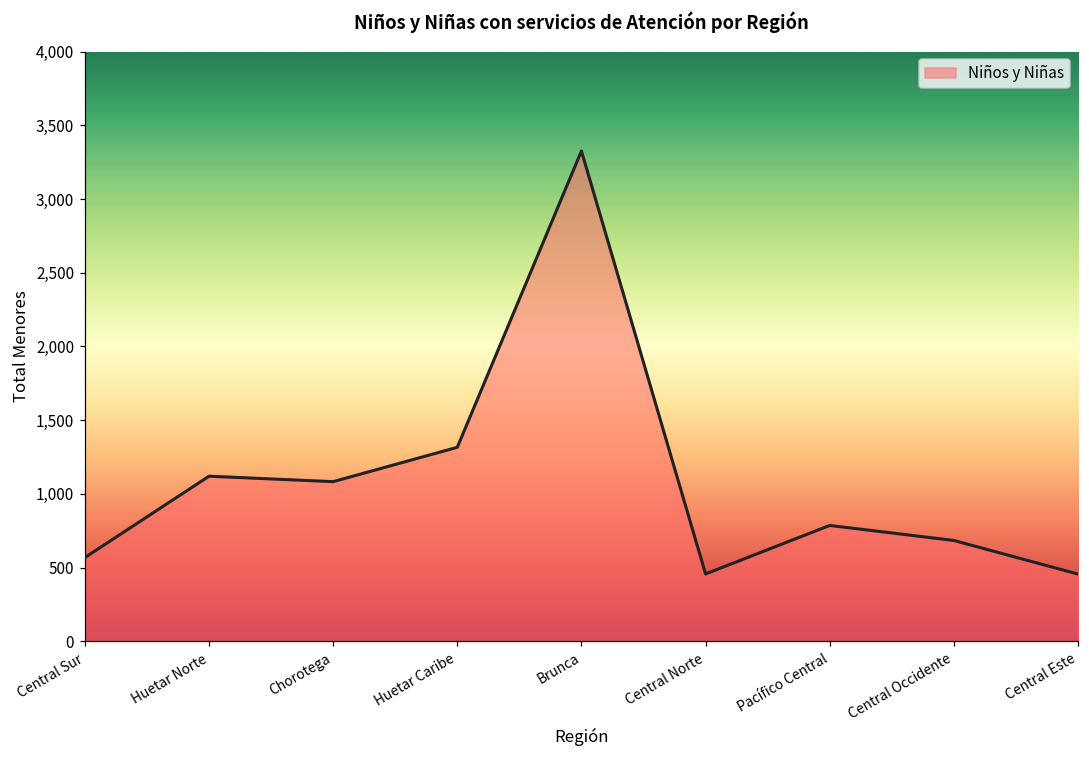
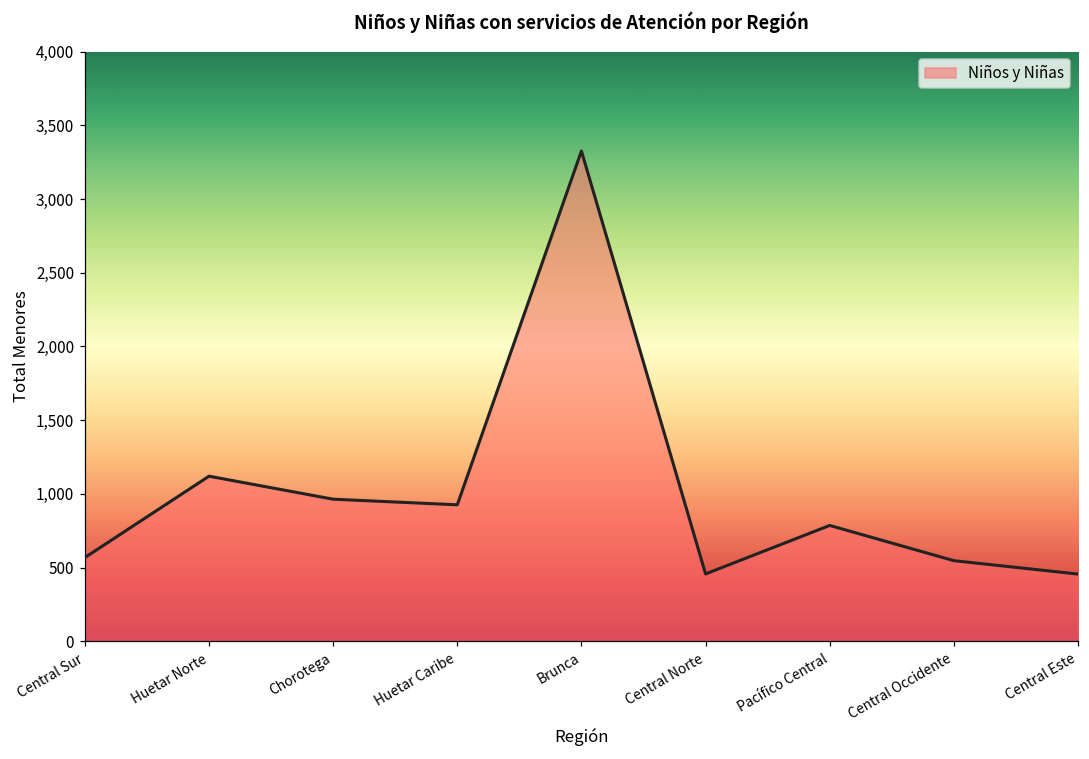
  {
    "Central Sur": "570",
    "Huetar Norte": "1,120",
-   "Chorotega": "1,080",
-   "Huetar Caribe": "1,320",
+   "Chorotega": "960",
+   "Huetar Caribe": "930",
    "Brunca": "3,330",
    "Central Norte": "460",
    "Pacífico Central": "790",
-   "Central Occidente": "680",
+   "Central Occidente": "550",
    "Central Este": "460"
  }
